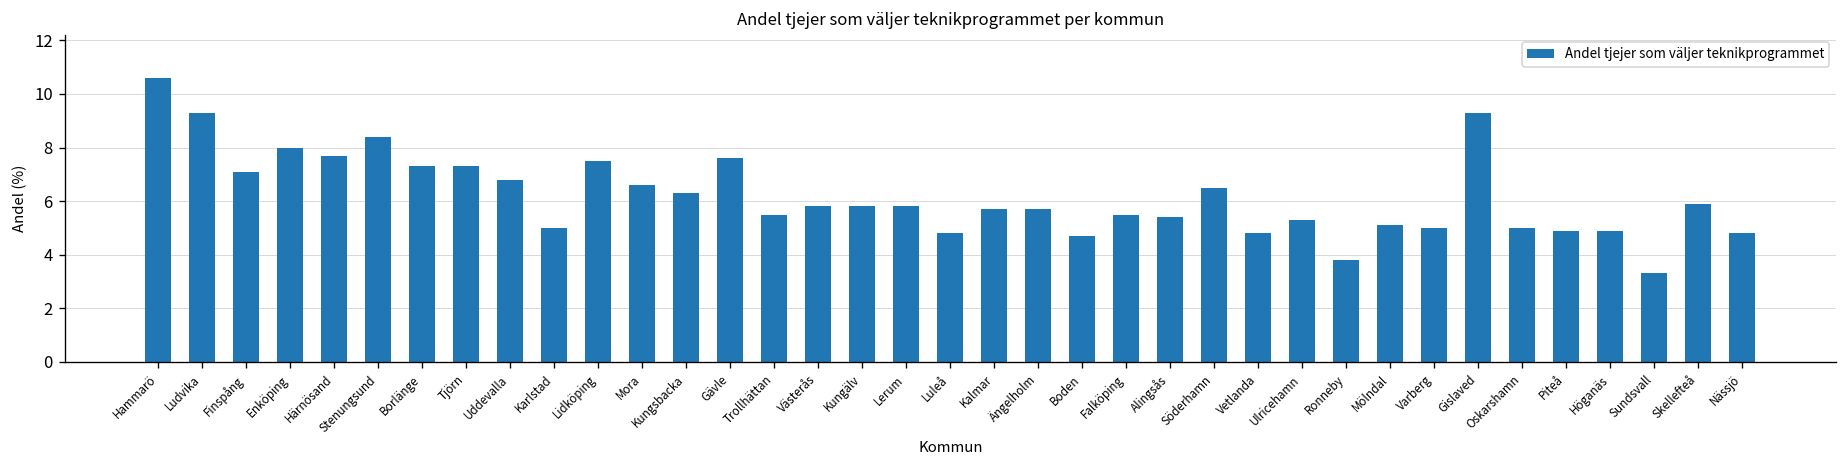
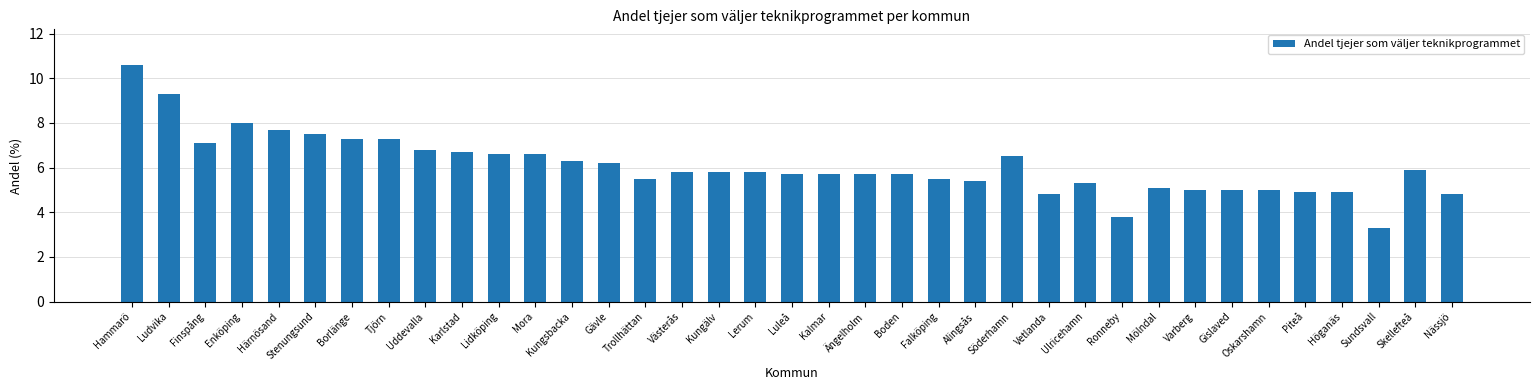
  {
    "Hammarö": 10.6,
    "Ludvika": 9.3,
    "Finspång": 7.1,
    "Enköping": 8.0,
    "Härnösand": 7.7,
-   "Stenungsund": 8.4,
+   "Stenungsund": 7.5,
    "Borlänge": 7.3,
    "Tjörn": 7.3,
    "Uddevalla": 6.8,
-   "Karlstad": 5.0,
-   "Lidköping": 7.5,
+   "Karlstad": 6.7,
+   "Lidköping": 6.6,
    "Mora": 6.6,
    "Kungsbacka": 6.3,
-   "Gävle": 7.6,
+   "Gävle": 6.2,
    "Trollhättan": 5.5,
    "Västerås": 5.8,
    "Kungälv": 5.8,
    "Lerum": 5.8,
-   "Luleå": 4.8,
+   "Luleå": 5.7,
    "Kalmar": 5.7,
    "Ängelholm": 5.7,
-   "Boden": 4.7,
+   "Boden": 5.7,
    "Falköping": 5.5,
    "Alingsås": 5.4,
    "Söderhamn": 6.5,
    "Vetlanda": 4.8,
    "Ulricehamn": 5.3,
    "Ronneby": 3.8,
    "Mölndal": 5.1,
    "Varberg": 5.0,
-   "Gislaved": 9.3,
+   "Gislaved": 5.0,
    "Oskarshamn": 5.0,
    "Piteå": 4.9,
    "Höganäs": 4.9,
    "Sundsvall": 3.3,
    "Skellefteå": 5.9,
    "Nässjö": 4.8
  }
